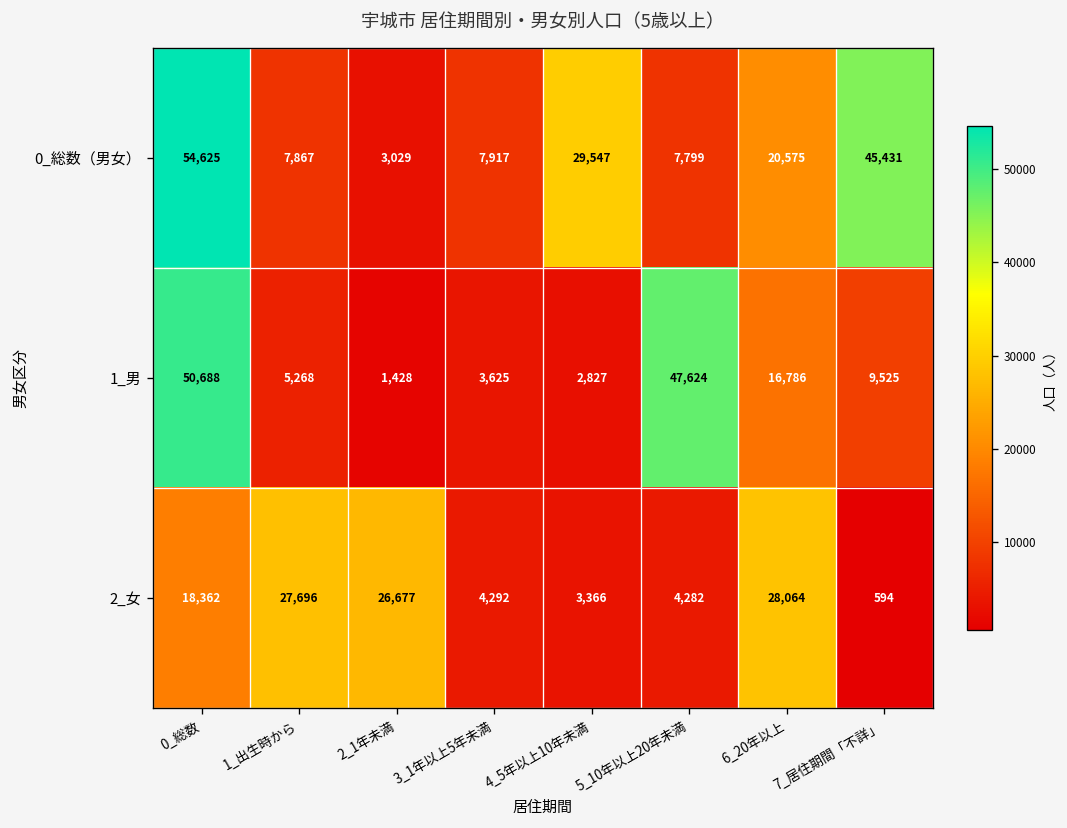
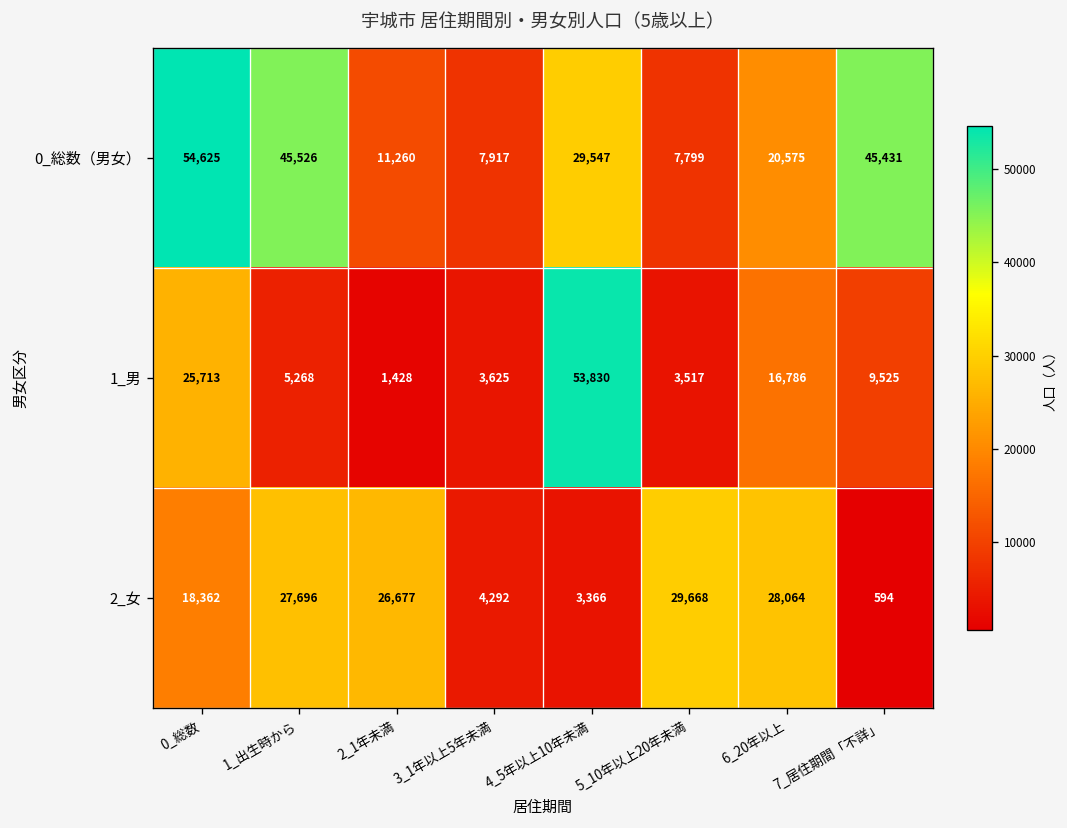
  {
    "0_総数（男女）": {
      "0_総数": "54,625",
-     "1_出生時から": "7,867",
-     "2_1年未満": "3,029",
+     "1_出生時から": "45,526",
+     "2_1年未満": "11,260",
      "3_1年以上5年未満": "7,917",
      "4_5年以上10年未満": "29,547",
      "5_10年以上20年未満": "7,799",
      "6_20年以上": "20,575",
      "7_居住期間「不詳」": "45,431"
    },
    "1_男": {
-     "0_総数": "50,688",
+     "0_総数": "25,713",
      "1_出生時から": "5,268",
      "2_1年未満": "1,428",
      "3_1年以上5年未満": "3,625",
-     "4_5年以上10年未満": "2,827",
-     "5_10年以上20年未満": "47,624",
+     "4_5年以上10年未満": "53,830",
+     "5_10年以上20年未満": "3,517",
      "6_20年以上": "16,786",
      "7_居住期間「不詳」": "9,525"
    },
    "2_女": {
      "0_総数": "18,362",
      "1_出生時から": "27,696",
      "2_1年未満": "26,677",
      "3_1年以上5年未満": "4,292",
      "4_5年以上10年未満": "3,366",
-     "5_10年以上20年未満": "4,282",
+     "5_10年以上20年未満": "29,668",
      "6_20年以上": "28,064",
      "7_居住期間「不詳」": "594"
    }
  }
